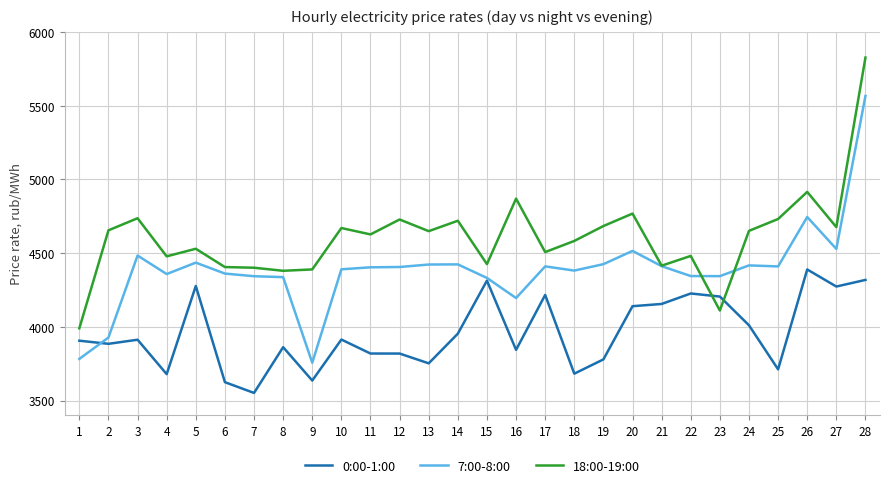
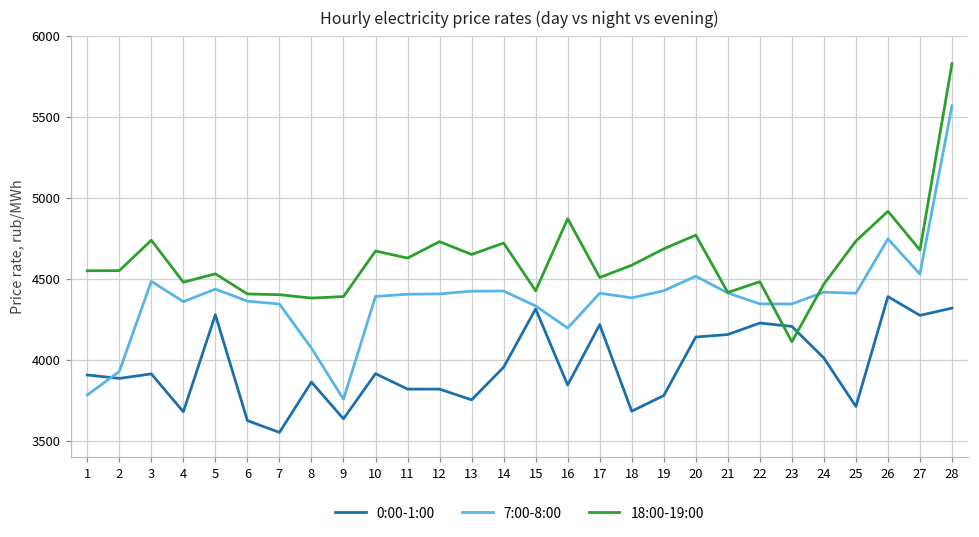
  {
    "0:00-1:00": {
      "1": 3910,
      "2": 3880,
      "3": 3910,
      "4": 3680,
      "5": 4280,
      "6": 3620,
      "7": 3550,
      "8": 3860,
      "9": 3640,
      "10": 3910,
      "11": 3820,
      "12": 3820,
      "13": 3750,
      "14": 3950,
      "15": 4310,
      "16": 3840,
      "17": 4220,
      "18": 3680,
      "19": 3780,
      "20": 4140,
      "21": 4160,
      "22": 4230,
      "23": 4210,
      "24": 4010,
      "25": 3710,
      "26": 4390,
      "27": 4270,
      "28": 4320
    },
    "7:00-8:00": {
      "1": 3780,
      "2": 3930,
      "3": 4480,
      "4": 4360,
      "5": 4440,
      "6": 4360,
      "7": 4340,
-     "8": 4340,
+     "8": 4070,
      "9": 3760,
      "10": 4390,
      "11": 4400,
      "12": 4410,
      "13": 4420,
      "14": 4420,
      "15": 4330,
      "16": 4200,
      "17": 4410,
      "18": 4380,
      "19": 4430,
      "20": 4520,
      "22": 4340,
      "23": 4340,
      "24": 4420,
      "25": 4410,
      "26": 4750,
      "27": 4530,
      "28": 5570
    },
    "18:00-19:00": {
-     "1": 3990,
-     "2": 4650,
+     "1": 4550,
+     "2": 4550,
      "3": 4740,
      "4": 4480,
      "5": 4530,
      "6": 4410,
      "7": 4400,
      "8": 4380,
      "9": 4390,
      "10": 4670,
      "11": 4630,
      "12": 4730,
      "13": 4650,
      "14": 4720,
      "15": 4430,
      "16": 4870,
      "17": 4510,
      "18": 4580,
      "19": 4680,
      "20": 4770,
      "22": 4480,
      "23": 4110,
-     "24": 4650,
+     "24": 4470,
      "25": 4730,
      "26": 4920,
      "27": 4680,
      "28": 5830
    }
  }
